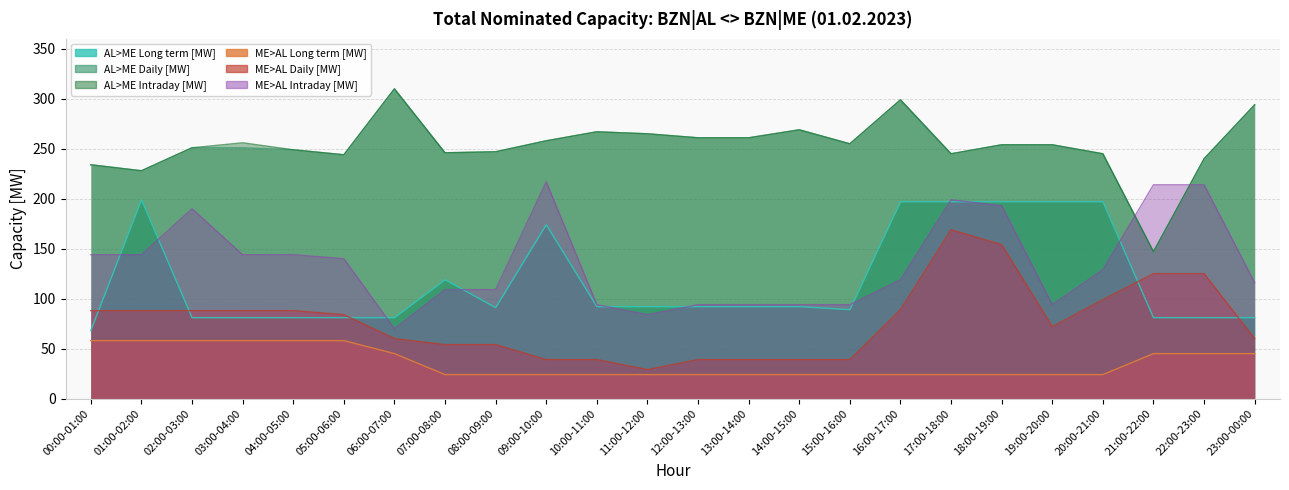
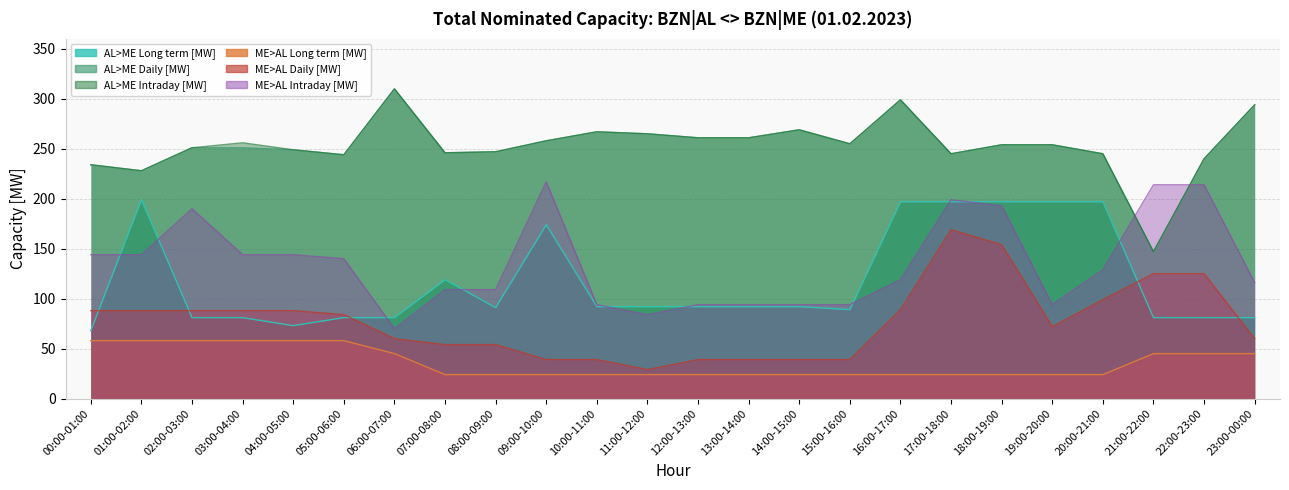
  {
    "AL>ME Long term [MW]": {
      "00:00-01:00": 70,
      "01:00-02:00": 200,
      "02:00-03:00": 80,
      "03:00-04:00": 80,
-     "04:00-05:00": 80,
+     "04:00-05:00": 70,
      "05:00-06:00": 80,
      "06:00-07:00": 80,
      "07:00-08:00": 120,
      "08:00-09:00": 90,
      "09:00-10:00": 170,
      "11:00-12:00": 90,
      "15:00-16:00": 90,
      "16:00-17:00": 200,
      "18:00-19:00": 200,
      "19:00-20:00": 200,
      "20:00-21:00": 200,
      "21:00-22:00": 80,
      "22:00-23:00": 80,
      "23:00-00:00": 80
    },
    "ME>AL Intraday [MW]": {
      "00:00-01:00": 140,
      "01:00-02:00": 140,
      "02:00-03:00": 190,
      "03:00-04:00": 140,
      "04:00-05:00": 140,
      "05:00-06:00": 140,
      "06:00-07:00": 70,
      "07:00-08:00": 110,
      "08:00-09:00": 110,
      "09:00-10:00": 220,
      "11:00-12:00": 80,
      "15:00-16:00": 90,
      "16:00-17:00": 120,
      "18:00-19:00": 190,
      "19:00-20:00": 90,
      "20:00-21:00": 130,
      "21:00-22:00": 210,
      "22:00-23:00": 210,
      "23:00-00:00": 120
    }
  }
